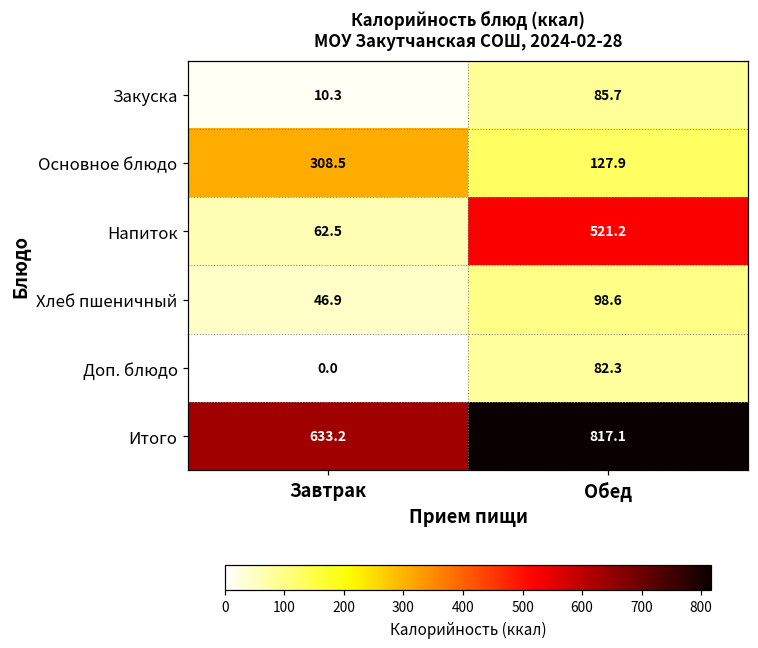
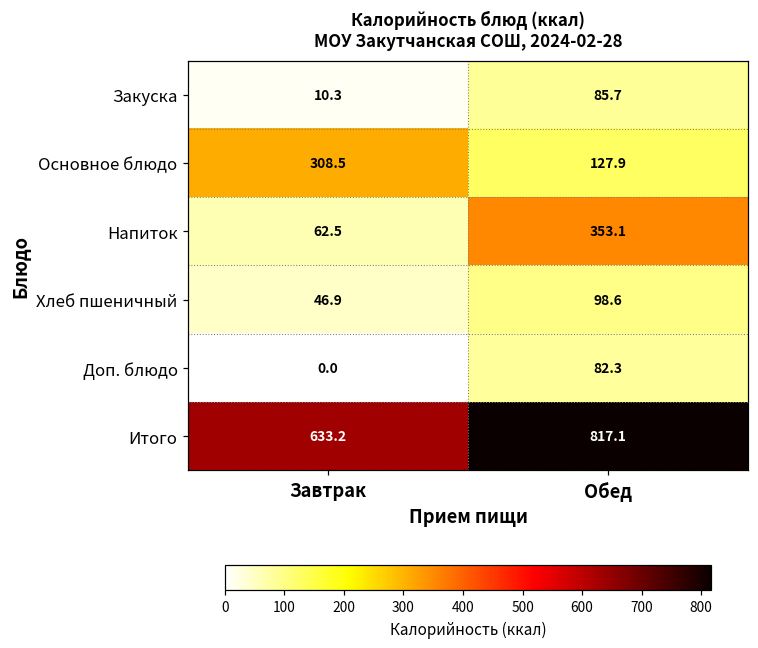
  {
    "Закуска": {
      "Завтрак": 10.3,
      "Обед": 85.7
    },
    "Основное блюдо": {
      "Завтрак": 308.5,
      "Обед": 127.9
    },
    "Напиток": {
      "Завтрак": 62.5,
-     "Обед": 521.2
+     "Обед": 353.1
    },
    "Хлеб пшеничный": {
      "Завтрак": 46.9,
      "Обед": 98.6
    },
    "Доп. блюдо": {
      "Завтрак": 0.0,
      "Обед": 82.3
    },
    "Итого": {
      "Завтрак": 633.2,
      "Обед": 817.1
    }
  }
